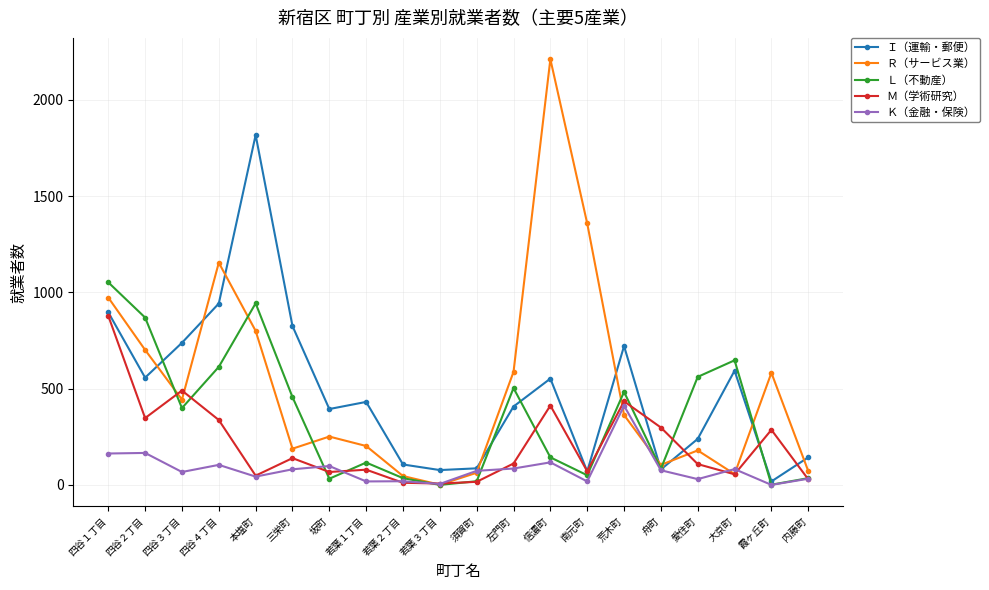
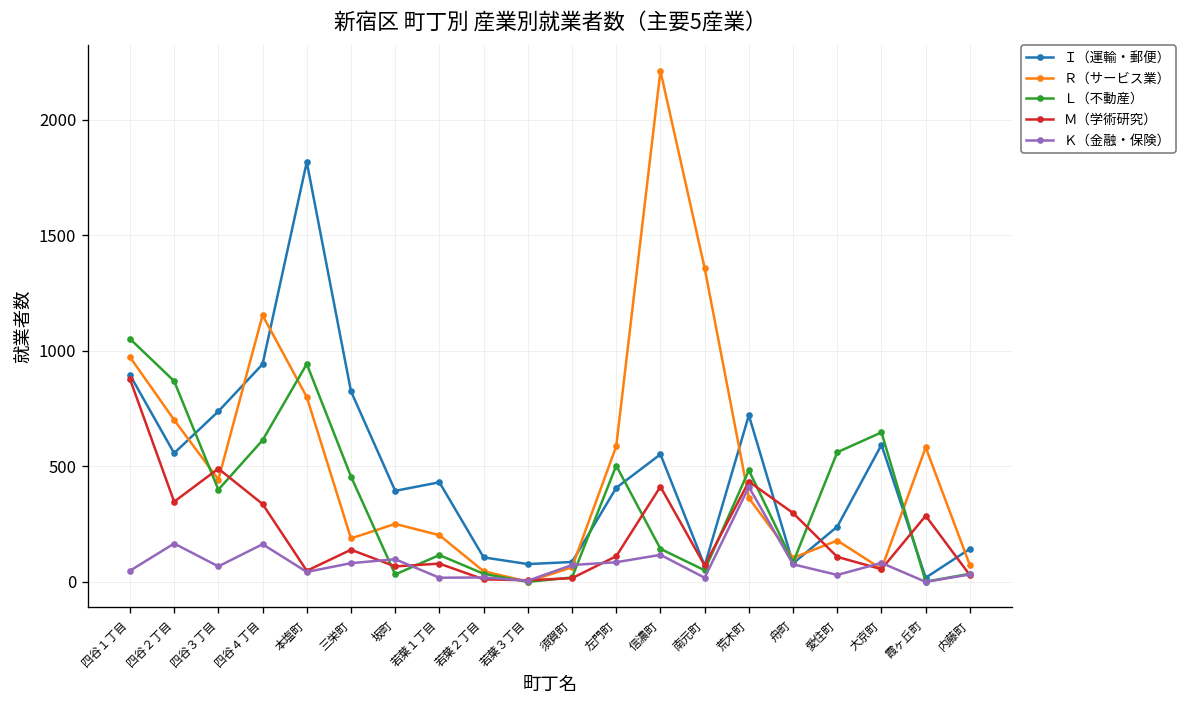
  {
    "Ｉ（運輸・郵便）": {
      "四谷１丁目": 900,
      "四谷２丁目": 560,
      "四谷３丁目": 740,
      "四谷４丁目": 940,
      "本塩町": 1820,
      "三栄町": 830,
      "坂町": 390,
      "若葉１丁目": 430,
      "若葉２丁目": 110,
      "若葉３丁目": 80,
      "左門町": 410,
      "信濃町": 550,
      "荒木町": 720,
      "愛住町": 240,
      "大京町": 590,
      "霞ヶ丘町": 20,
      "内藤町": 140
    },
    "Ｒ（サービス業）": {
      "四谷１丁目": 970,
      "四谷２丁目": 700,
      "四谷３丁目": 440,
      "四谷４丁目": 1150,
      "本塩町": 800,
      "三栄町": 190,
      "坂町": 250,
      "若葉１丁目": 200,
      "左門町": 590,
      "信濃町": 2210,
      "南元町": 1360,
      "荒木町": 360,
      "舟町": 100,
      "愛住町": 180,
      "霞ヶ丘町": 580,
      "内藤町": 70
    },
    "Ｌ（不動産）": {
      "四谷１丁目": 1050,
      "四谷２丁目": 870,
      "四谷３丁目": 400,
      "四谷４丁目": 610,
      "本塩町": 940,
      "三栄町": 460,
      "坂町": 30,
      "若葉１丁目": 120,
      "左門町": 500,
      "信濃町": 140,
      "南元町": 50,
      "荒木町": 480,
      "愛住町": 560,
      "大京町": 650
    },
    "Ｍ（学術研究）": {
      "四谷１丁目": 880,
      "四谷２丁目": 350,
      "四谷３丁目": 490,
      "四谷４丁目": 340,
      "三栄町": 140,
      "坂町": 70,
      "若葉１丁目": 80,
      "左門町": 110,
      "信濃町": 410,
      "荒木町": 430,
      "舟町": 300,
      "愛住町": 110,
      "霞ヶ丘町": 290
    },
    "Ｋ（金融・保険）": {
-     "四谷１丁目": 160,
+     "四谷１丁目": 50,
      "四谷２丁目": 170,
      "四谷３丁目": 70,
-     "四谷４丁目": 100,
+     "四谷４丁目": 160,
      "三栄町": 80,
      "坂町": 100,
      "若葉１丁目": 20,
      "左門町": 90,
      "信濃町": 120,
      "南元町": 20,
      "荒木町": 410,
      "愛住町": 30,
      "大京町": 80
    }
  }
